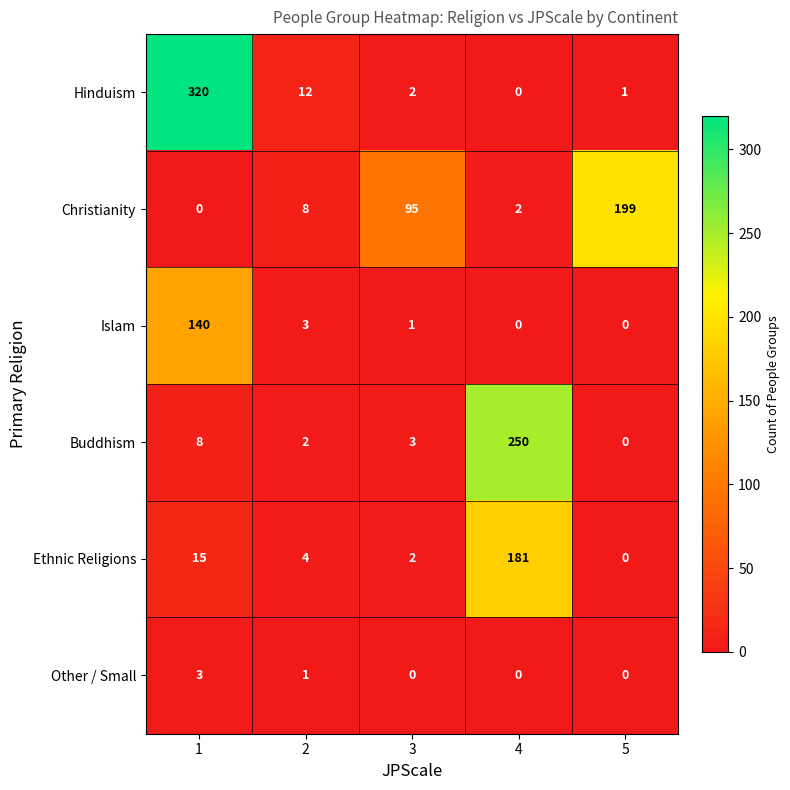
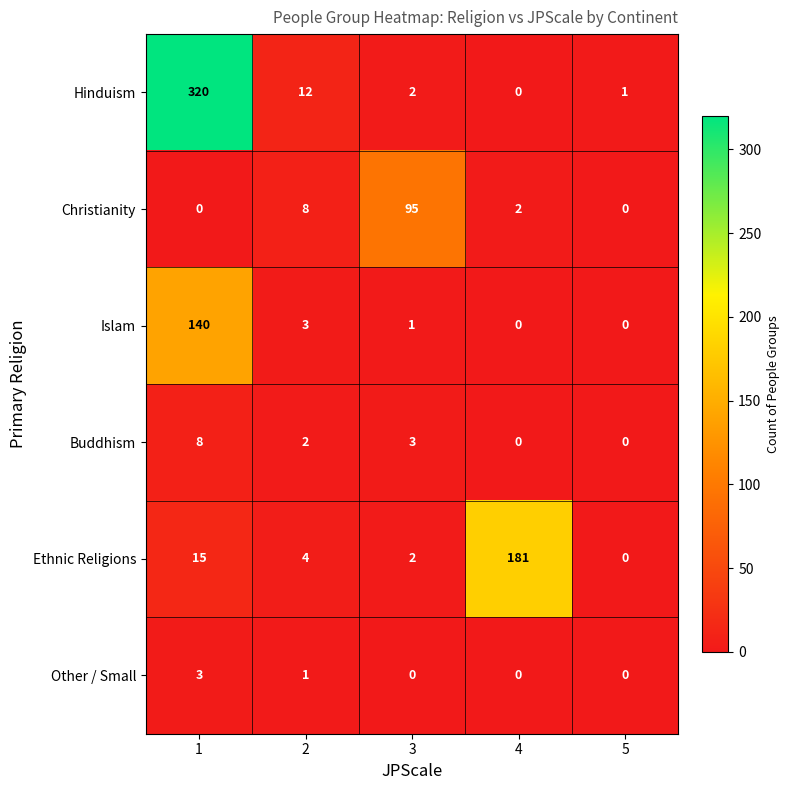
  {
    "Hinduism": {
      "1": 320,
      "2": 12,
      "3": 2,
      "4": 0,
      "5": 1
    },
    "Christianity": {
      "1": 0,
      "2": 8,
      "3": 95,
      "4": 2,
-     "5": 199
+     "5": 0
    },
    "Islam": {
      "1": 140,
      "2": 3,
      "3": 1,
      "4": 0,
      "5": 0
    },
    "Buddhism": {
      "1": 8,
      "2": 2,
      "3": 3,
-     "4": 250,
+     "4": 0,
      "5": 0
    },
    "Ethnic Religions": {
      "1": 15,
      "2": 4,
      "3": 2,
      "4": 181,
      "5": 0
    },
    "Other / Small": {
      "1": 3,
      "2": 1,
      "3": 0,
      "4": 0,
      "5": 0
    }
  }
